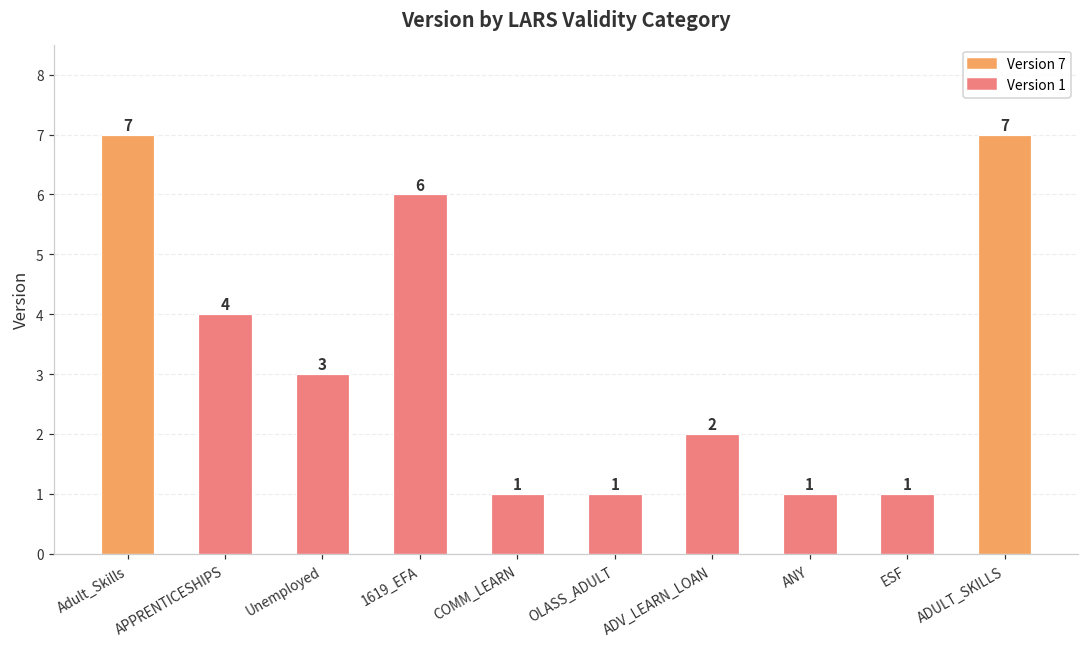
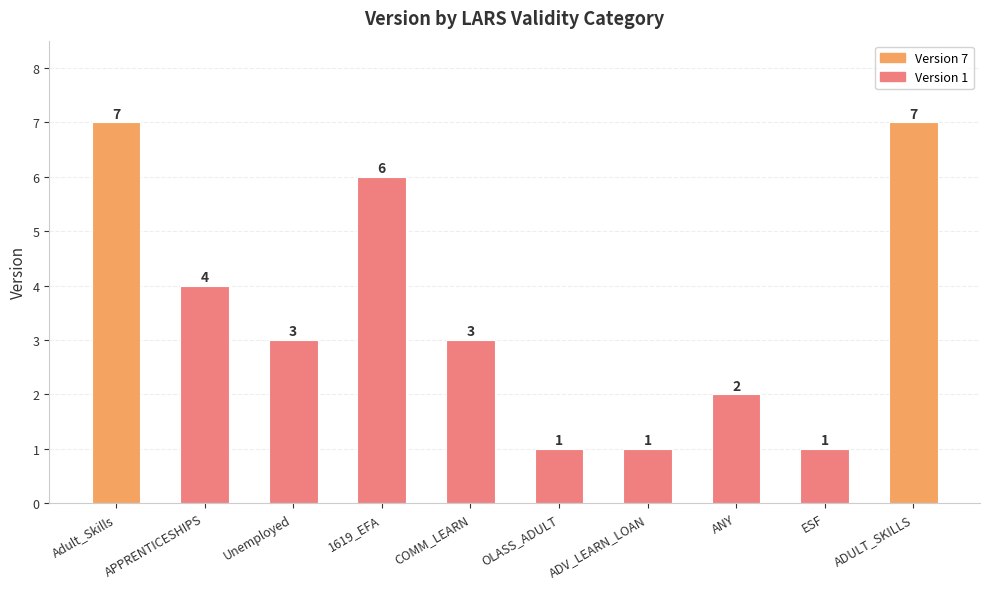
  {
    "Adult_Skills": 7,
    "APPRENTICESHIPS": 4,
    "Unemployed": 3,
    "1619_EFA": 6,
-   "COMM_LEARN": 1,
+   "COMM_LEARN": 3,
    "OLASS_ADULT": 1,
-   "ADV_LEARN_LOAN": 2,
-   "ANY": 1,
+   "ADV_LEARN_LOAN": 1,
+   "ANY": 2,
    "ESF": 1,
    "ADULT_SKILLS": 7
  }
